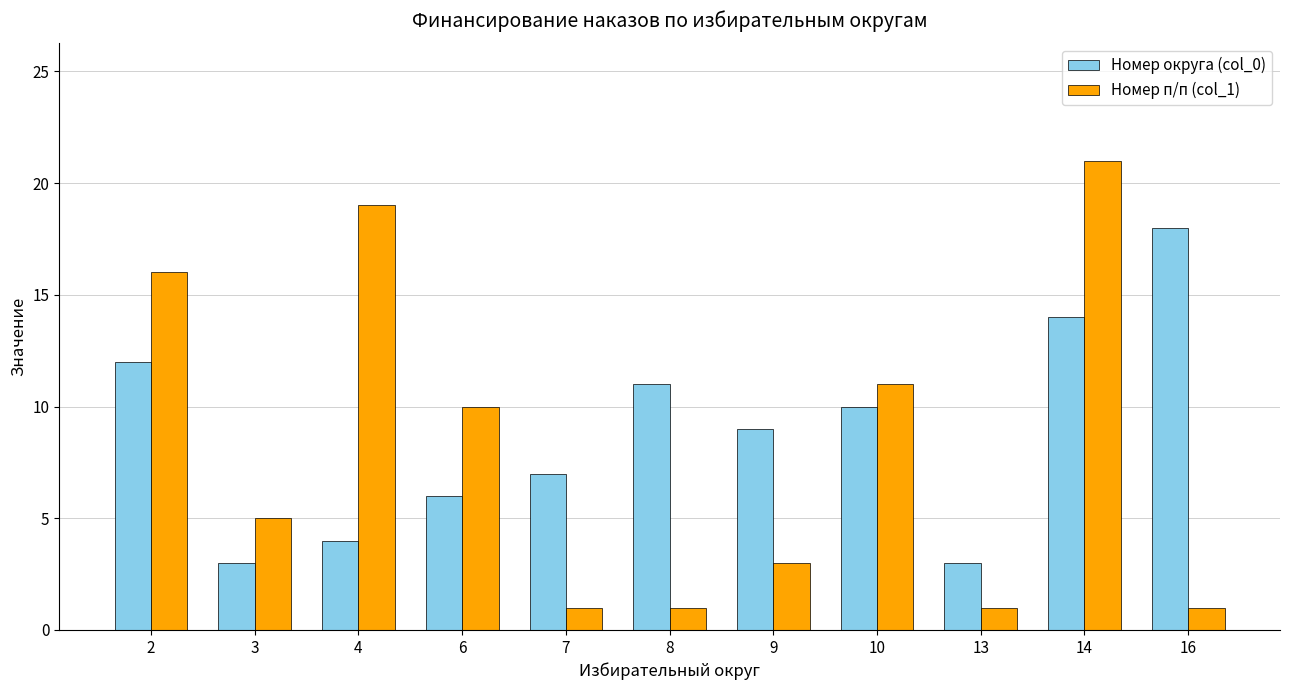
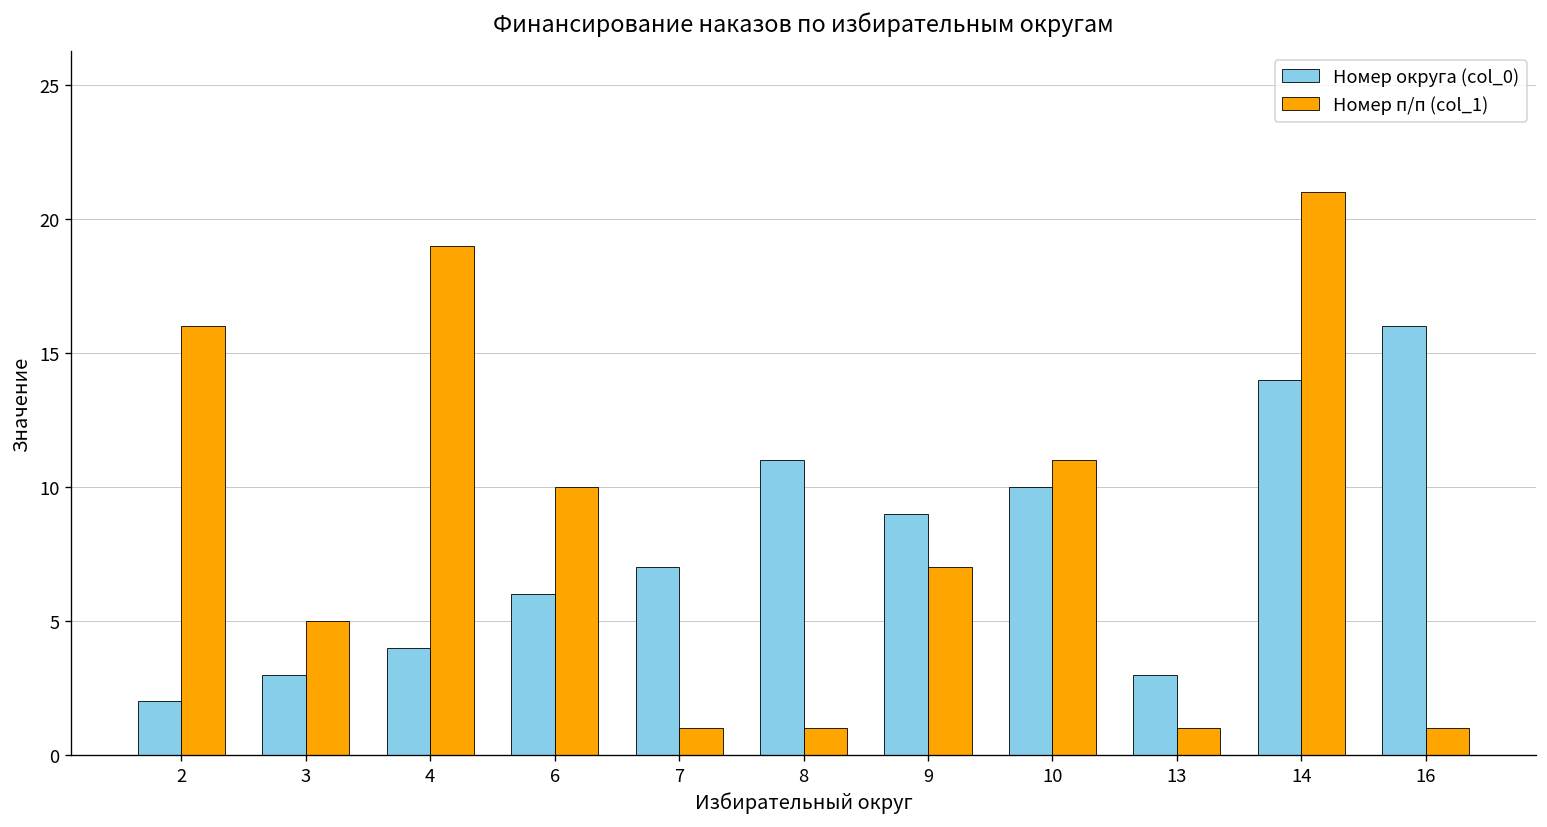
  {
    "Номер округа (col_0)": {
-     "2": 12,
+     "2": 2,
      "3": 3,
      "4": 4,
      "6": 6,
      "7": 7,
      "8": 11,
      "9": 9,
      "10": 10,
      "13": 3,
      "14": 14,
-     "16": 18
+     "16": 16
    },
    "Номер п/п (col_1)": {
      "2": 16,
      "3": 5,
      "4": 19,
      "6": 10,
      "7": 1,
      "8": 1,
-     "9": 3,
+     "9": 7,
      "10": 11,
      "13": 1,
      "14": 21,
      "16": 1
    }
  }
